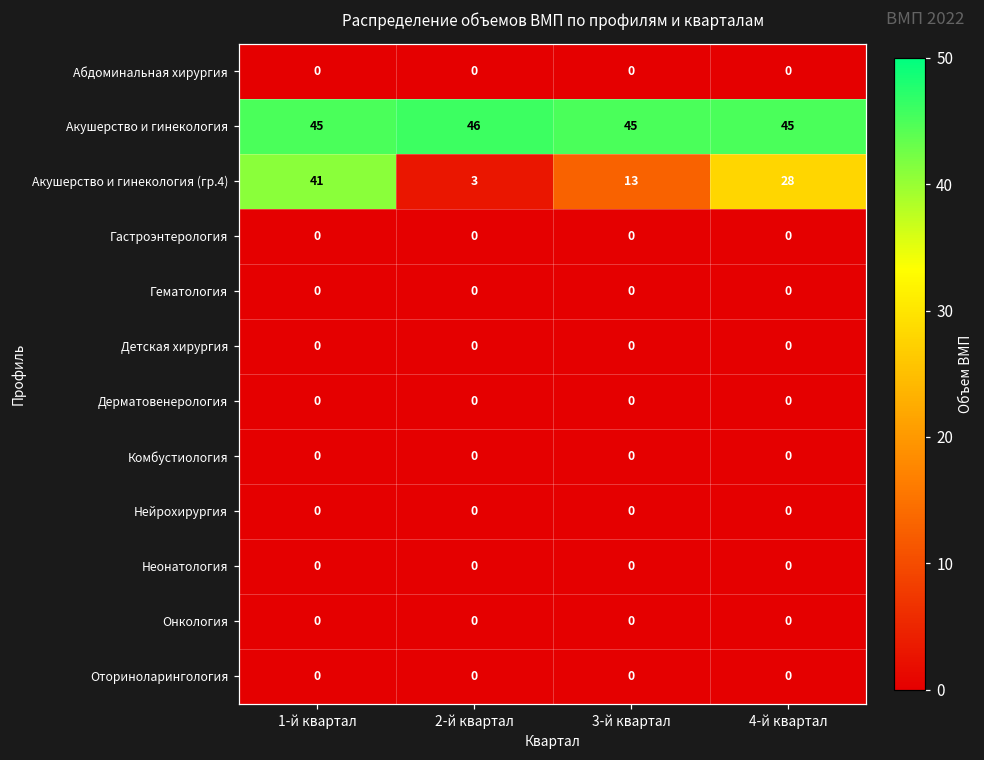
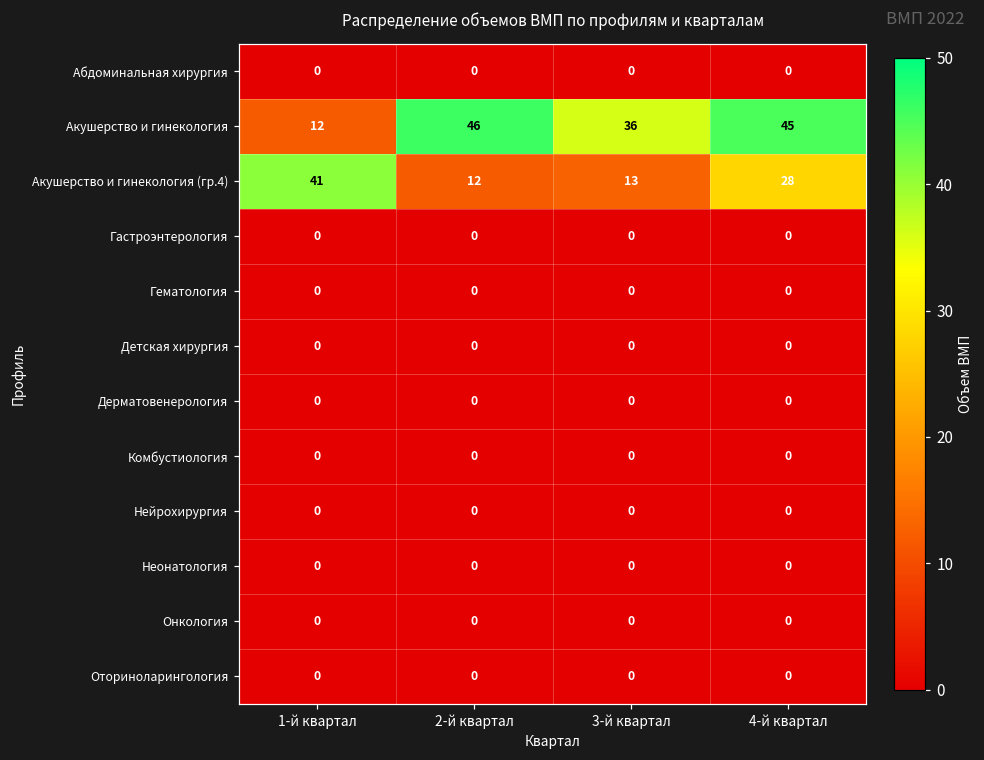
  {
    "Абдоминальная хирургия": {
      "1-й квартал": 0,
      "2-й квартал": 0,
      "3-й квартал": 0,
      "4-й квартал": 0
    },
    "Акушерство и гинекология": {
-     "1-й квартал": 45,
+     "1-й квартал": 12,
      "2-й квартал": 46,
-     "3-й квартал": 45,
+     "3-й квартал": 36,
      "4-й квартал": 45
    },
    "Акушерство и гинекология (гр.4)": {
      "1-й квартал": 41,
-     "2-й квартал": 3,
+     "2-й квартал": 12,
      "3-й квартал": 13,
      "4-й квартал": 28
    },
    "Гастроэнтерология": {
      "1-й квартал": 0,
      "2-й квартал": 0,
      "3-й квартал": 0,
      "4-й квартал": 0
    },
    "Гематология": {
      "1-й квартал": 0,
      "2-й квартал": 0,
      "3-й квартал": 0,
      "4-й квартал": 0
    },
    "Детская хирургия": {
      "1-й квартал": 0,
      "2-й квартал": 0,
      "3-й квартал": 0,
      "4-й квартал": 0
    },
    "Дерматовенерология": {
      "1-й квартал": 0,
      "2-й квартал": 0,
      "3-й квартал": 0,
      "4-й квартал": 0
    },
    "Комбустиология": {
      "1-й квартал": 0,
      "2-й квартал": 0,
      "3-й квартал": 0,
      "4-й квартал": 0
    },
    "Нейрохирургия": {
      "1-й квартал": 0,
      "2-й квартал": 0,
      "3-й квартал": 0,
      "4-й квартал": 0
    },
    "Неонатология": {
      "1-й квартал": 0,
      "2-й квартал": 0,
      "3-й квартал": 0,
      "4-й квартал": 0
    },
    "Онкология": {
      "1-й квартал": 0,
      "2-й квартал": 0,
      "3-й квартал": 0,
      "4-й квартал": 0
    },
    "Оториноларингология": {
      "1-й квартал": 0,
      "2-й квартал": 0,
      "3-й квартал": 0,
      "4-й квартал": 0
    }
  }
